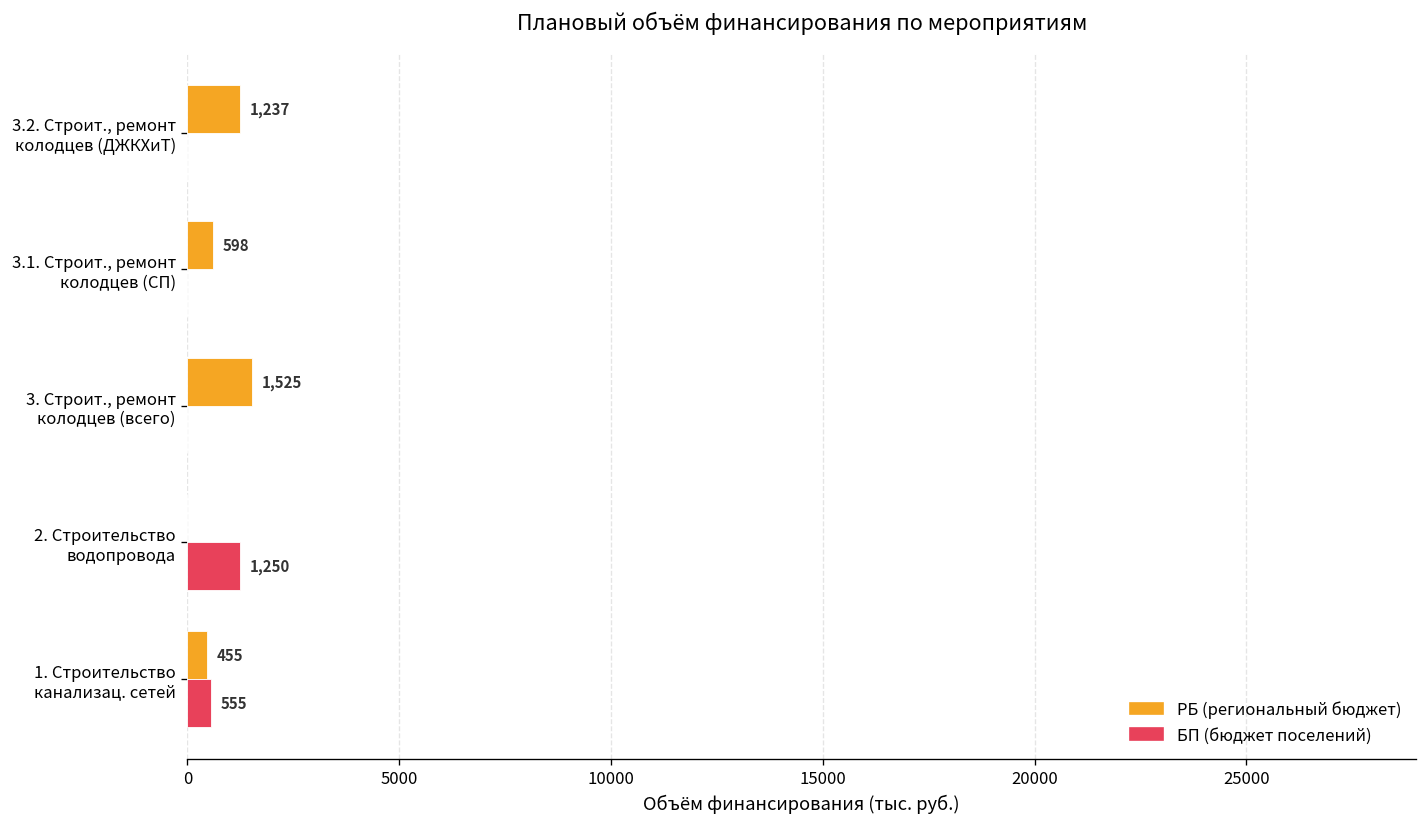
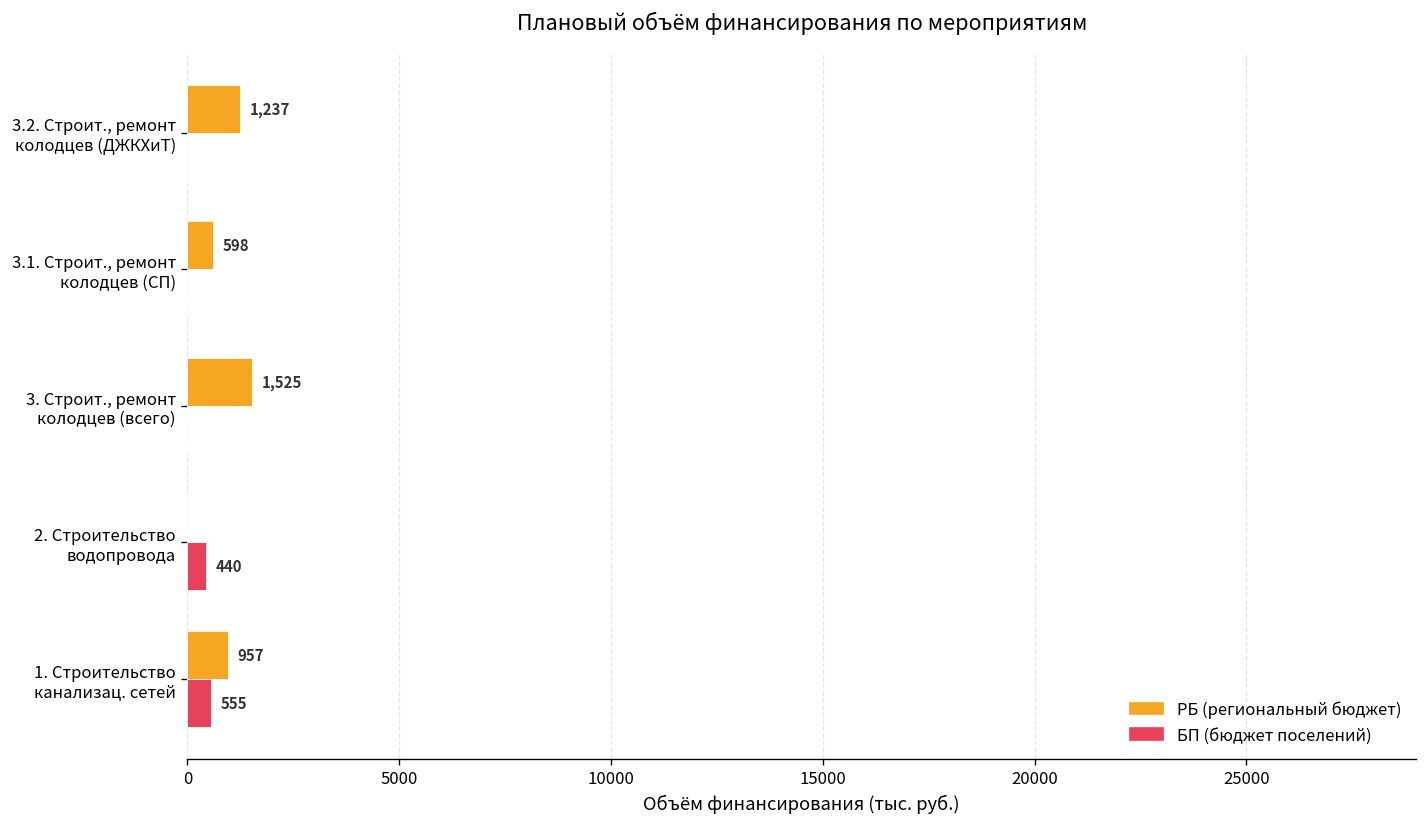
  {
    "РБ (региональный бюджет)": {
      "3.2. Строит., ремонт колодцев (ДЖКХиТ)": "1,237",
      "3.1. Строит., ремонт колодцев (СП)": "598",
      "3. Строит., ремонт колодцев (всего)": "1,525",
-     "1. Строительство канализац. сетей": "455"
+     "1. Строительство канализац. сетей": "957"
    },
    "БП (бюджет поселений)": {
-     "2. Строительство водопровода": "1,250",
+     "2. Строительство водопровода": "440",
      "1. Строительство канализац. сетей": "555"
    }
  }
